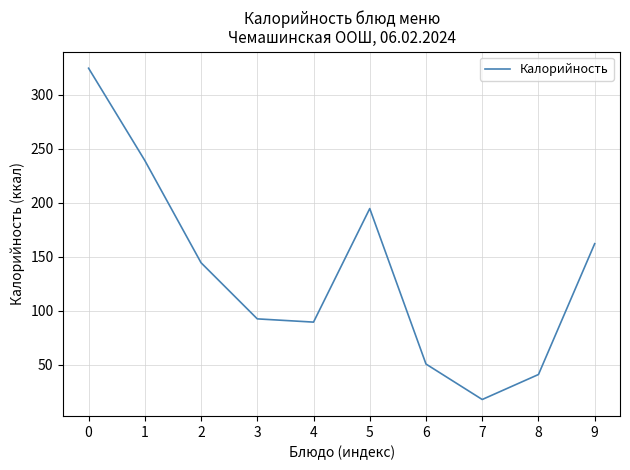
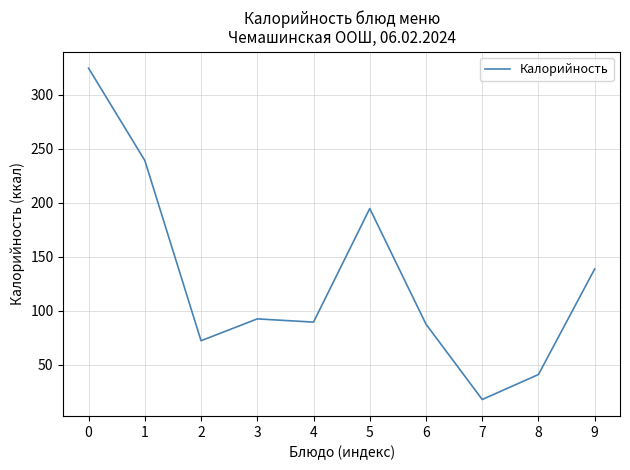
  {
    "0": 324,
    "1": 239,
-   "2": 144,
+   "2": 72,
    "3": 92,
    "4": 89,
    "5": 195,
-   "6": 51,
+   "6": 88,
    "7": 18,
    "8": 41,
-   "9": 162
+   "9": 139
  }
